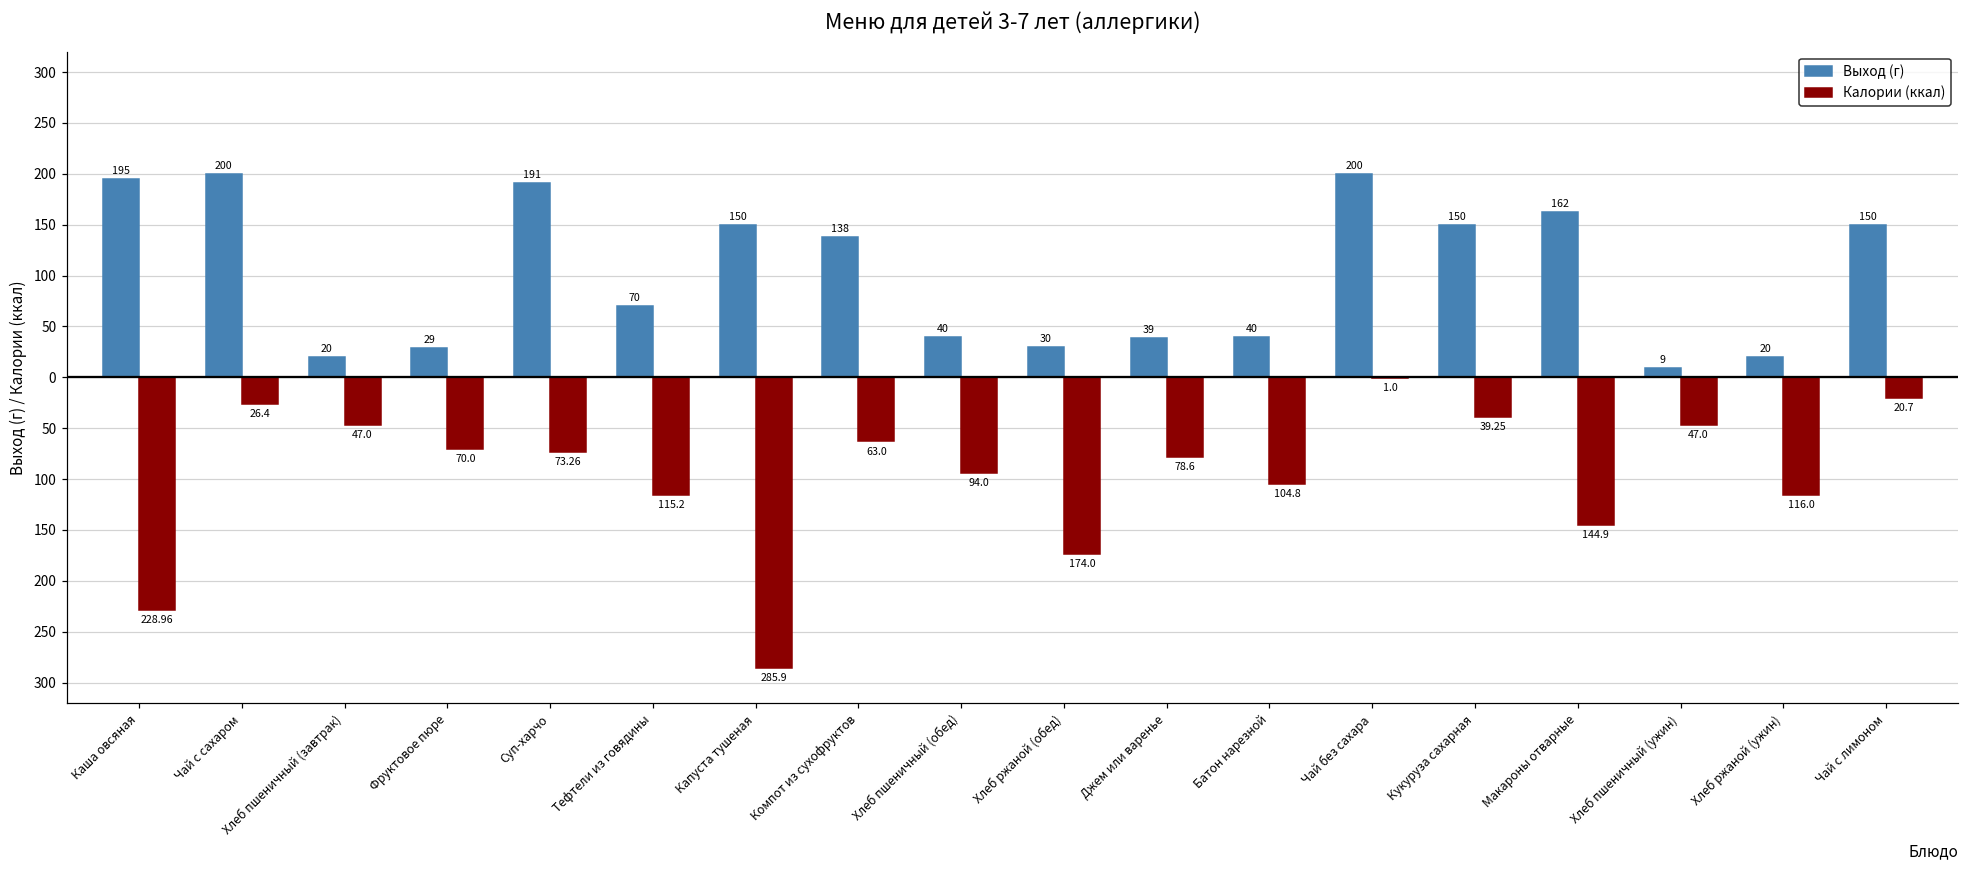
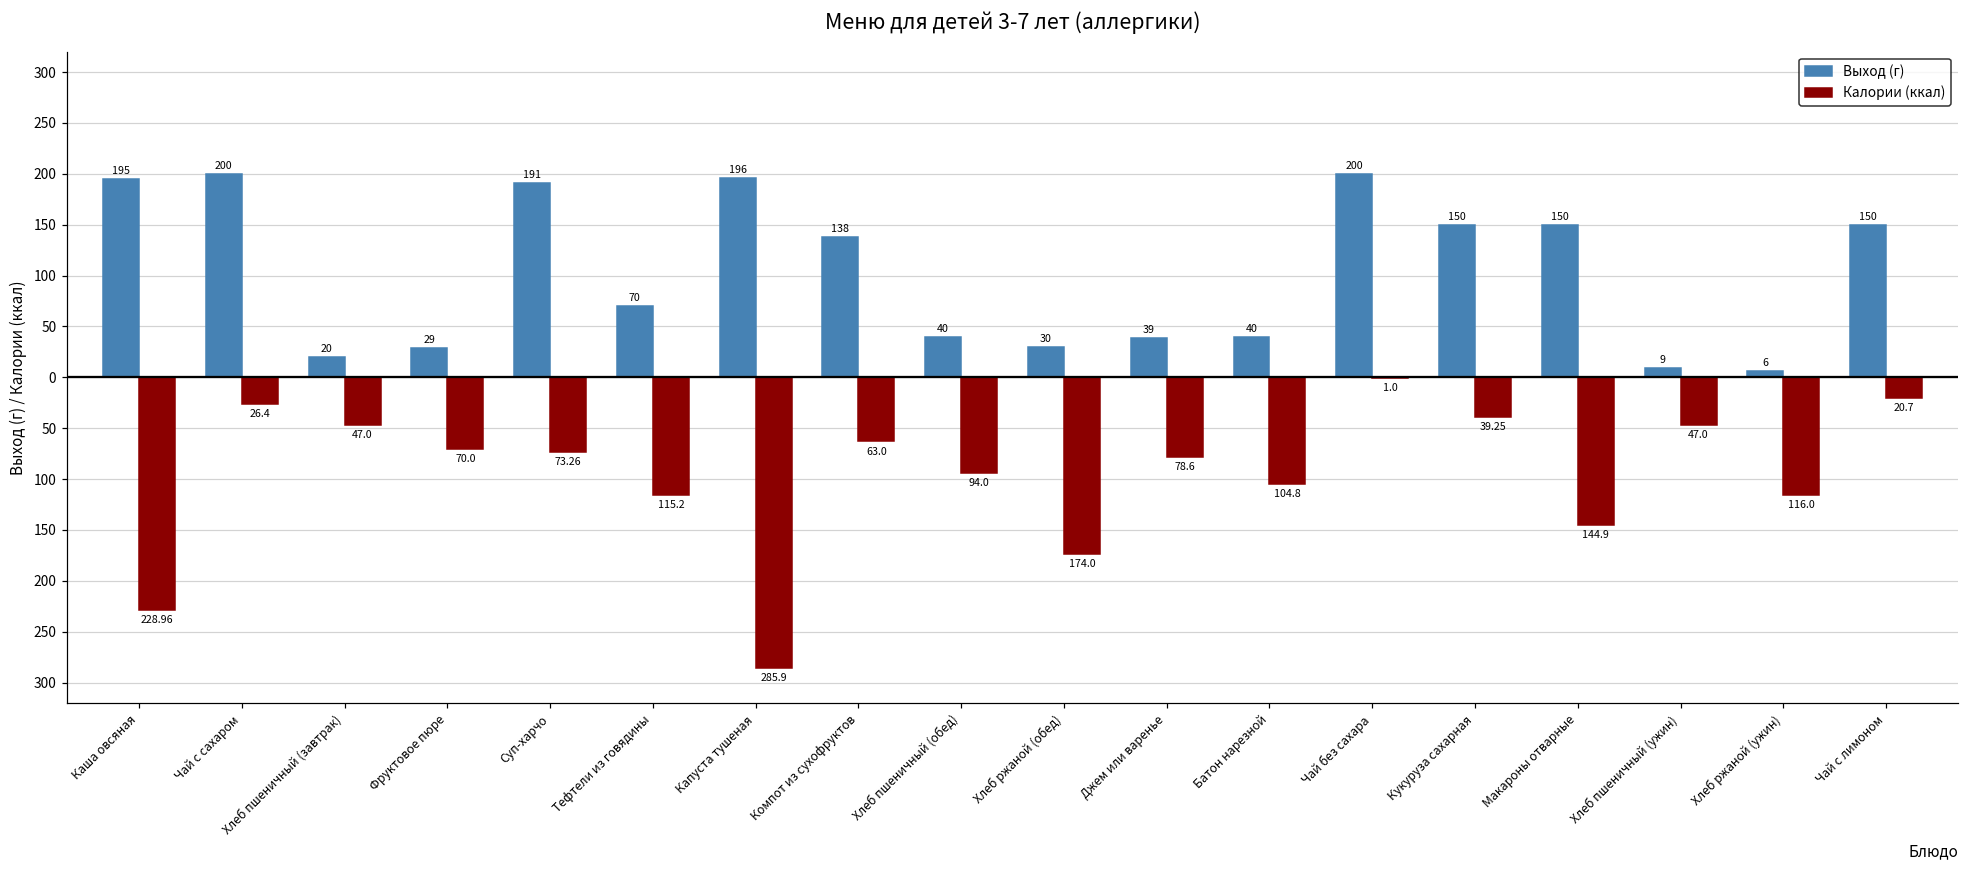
  {
    "Выход (г)": {
      "Каша овсяная": 195,
      "Чай с сахаром": 200,
      "Хлеб пшеничный (завтрак)": 20,
      "Фруктовое пюре": 29,
      "Суп-харчо": 191,
      "Тефтели из говядины": 70,
-     "Капуста тушеная": 150,
+     "Капуста тушеная": 196,
      "Компот из сухофруктов": 138,
      "Хлеб пшеничный (обед)": 40,
      "Хлеб ржаной (обед)": 30,
      "Джем или варенье": 39,
      "Батон нарезной": 40,
      "Чай без сахара": 200,
      "Кукуруза сахарная": 150,
-     "Макароны отварные": 162,
+     "Макароны отварные": 150,
      "Хлеб пшеничный (ужин)": 9,
-     "Хлеб ржаной (ужин)": 20,
+     "Хлеб ржаной (ужин)": 6,
      "Чай с лимоном": 150
    }
  }
